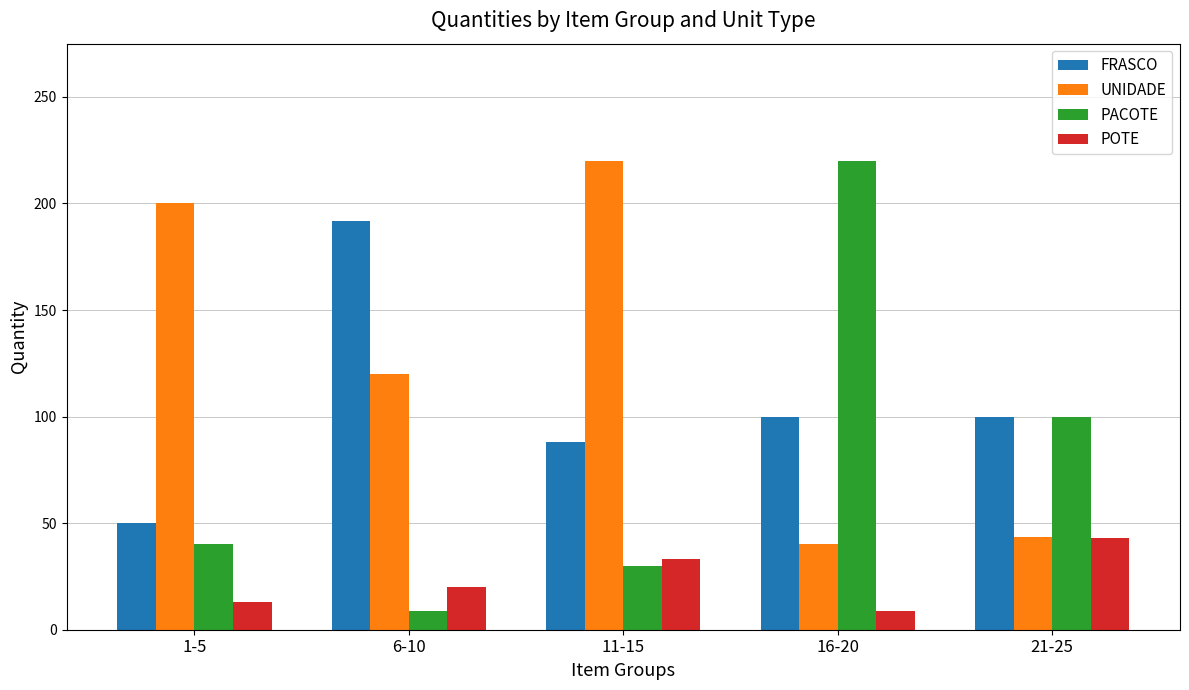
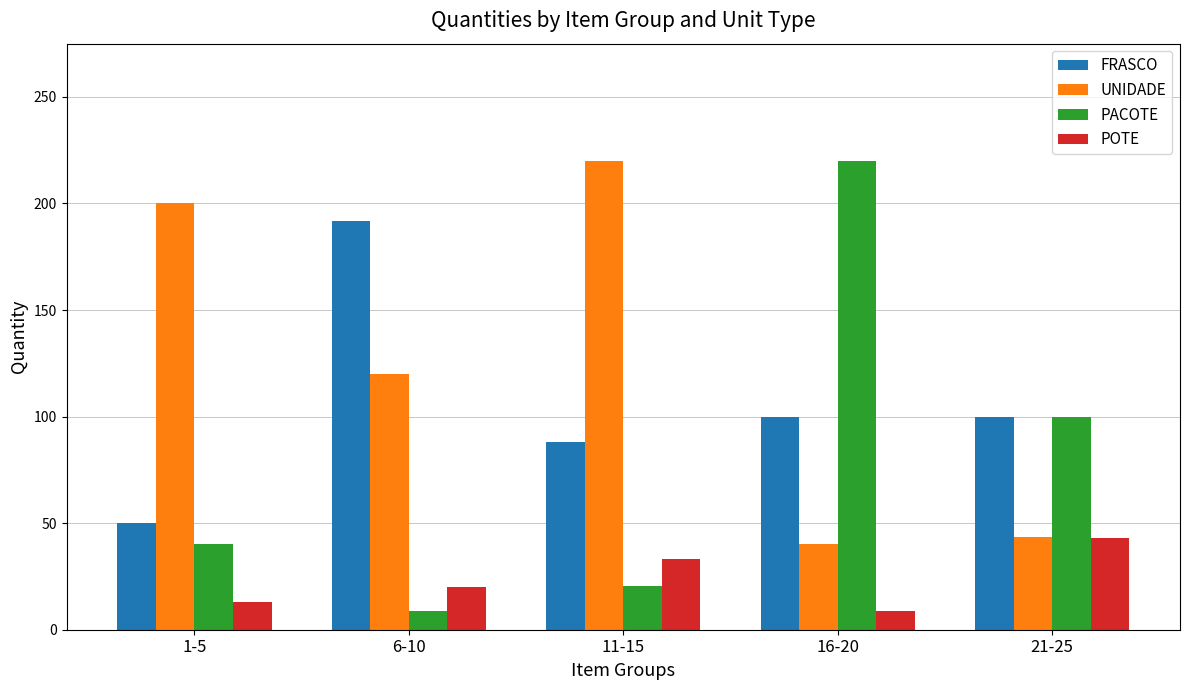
  {
    "FRASCO": {
      "1-5": 50,
      "6-10": 192,
      "11-15": 88,
      "16-20": 100,
      "21-25": 100
    },
    "UNIDADE": {
      "1-5": 200,
      "6-10": 120,
      "11-15": 220,
      "16-20": 40,
      "21-25": 44
    },
    "PACOTE": {
      "1-5": 40,
      "6-10": 9,
-     "11-15": 30,
+     "11-15": 21,
      "16-20": 220,
      "21-25": 100
    },
    "POTE": {
      "1-5": 13,
      "6-10": 20,
      "11-15": 33,
      "16-20": 9,
      "21-25": 43
    }
  }
